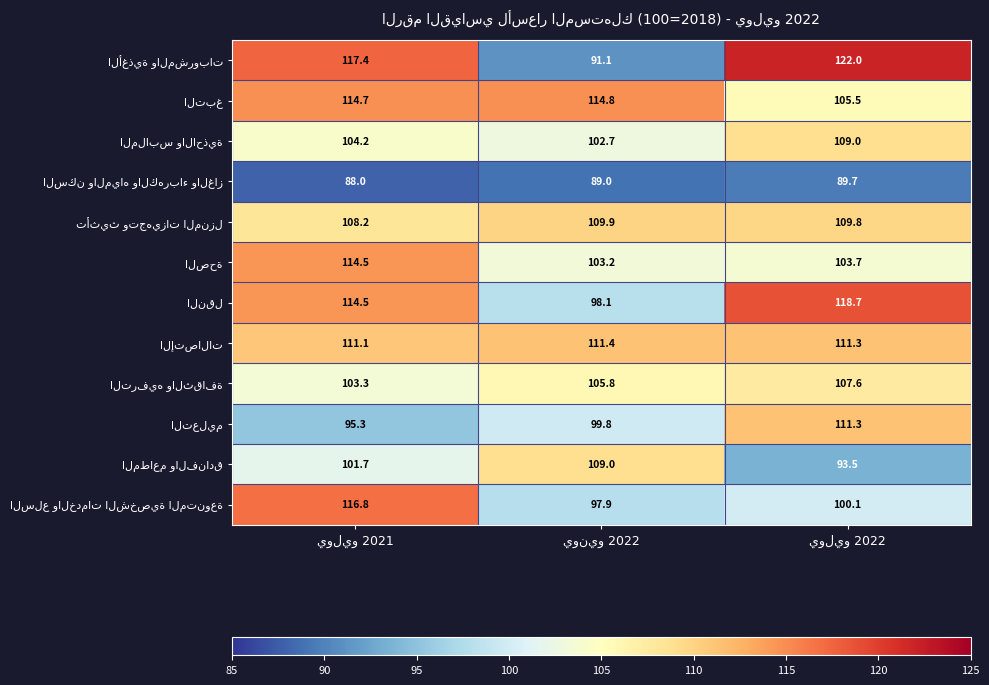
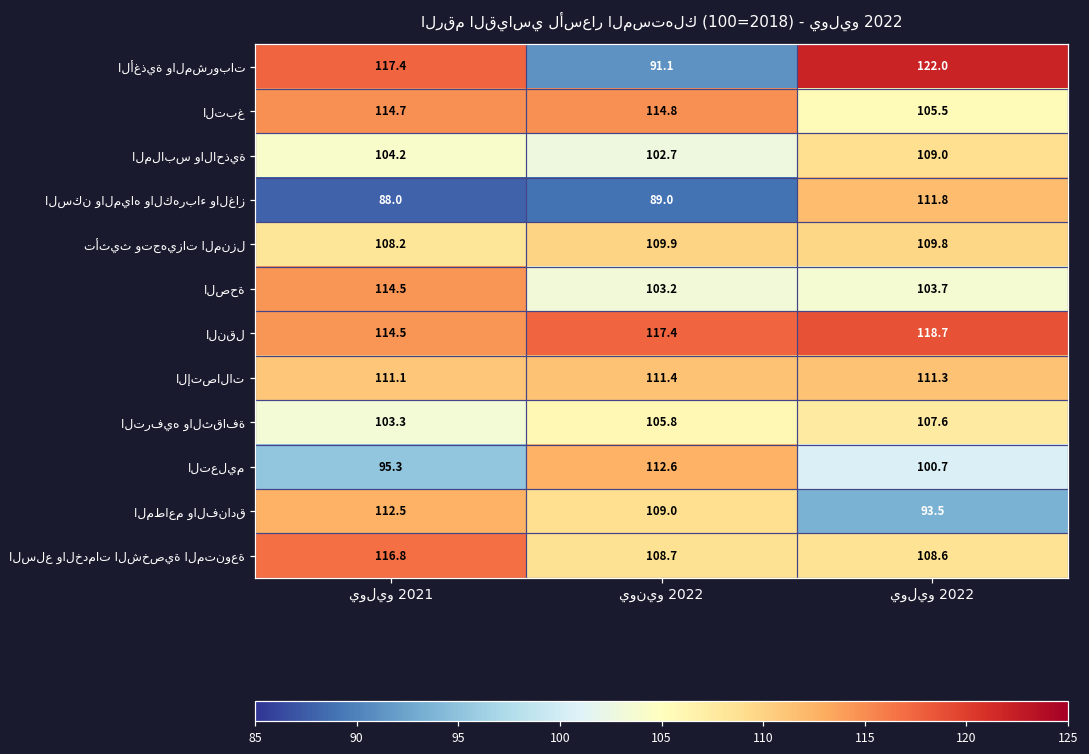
  {
    "الأغذية والمشروبات": {
      "يوليو 2021": 117.4,
      "يونيو 2022": 91.1,
      "يوليو 2022": 122.0
    },
    "التبغ": {
      "يوليو 2021": 114.7,
      "يونيو 2022": 114.8,
      "يوليو 2022": 105.5
    },
    "الملابس والاحذية": {
      "يوليو 2021": 104.2,
      "يونيو 2022": 102.7,
      "يوليو 2022": 109.0
    },
    "السكن والمياه والكهرباء والغاز": {
      "يوليو 2021": 88.0,
      "يونيو 2022": 89.0,
-     "يوليو 2022": 89.7
+     "يوليو 2022": 111.8
    },
    "تأثيث وتجهيزات المنزل": {
      "يوليو 2021": 108.2,
      "يونيو 2022": 109.9,
      "يوليو 2022": 109.8
    },
    "الصحة": {
      "يوليو 2021": 114.5,
      "يونيو 2022": 103.2,
      "يوليو 2022": 103.7
    },
    "النقل": {
      "يوليو 2021": 114.5,
-     "يونيو 2022": 98.1,
+     "يونيو 2022": 117.4,
      "يوليو 2022": 118.7
    },
    "الإتصالات": {
      "يوليو 2021": 111.1,
      "يونيو 2022": 111.4,
      "يوليو 2022": 111.3
    },
    "الترفيه والثقافة": {
      "يوليو 2021": 103.3,
      "يونيو 2022": 105.8,
      "يوليو 2022": 107.6
    },
    "التعليم": {
      "يوليو 2021": 95.3,
-     "يونيو 2022": 99.8,
-     "يوليو 2022": 111.3
+     "يونيو 2022": 112.6,
+     "يوليو 2022": 100.7
    },
    "المطاعم والفنادق": {
-     "يوليو 2021": 101.7,
+     "يوليو 2021": 112.5,
      "يونيو 2022": 109.0,
      "يوليو 2022": 93.5
    },
    "السلع والخدمات الشخصية المتنوعة": {
      "يوليو 2021": 116.8,
-     "يونيو 2022": 97.9,
-     "يوليو 2022": 100.1
+     "يونيو 2022": 108.7,
+     "يوليو 2022": 108.6
    }
  }
